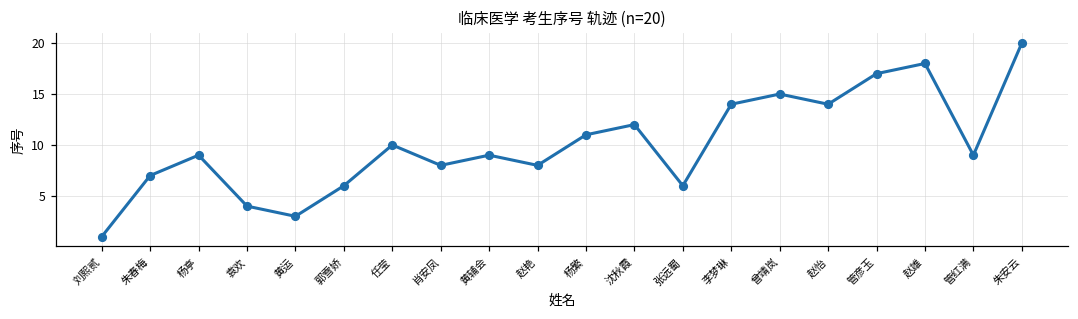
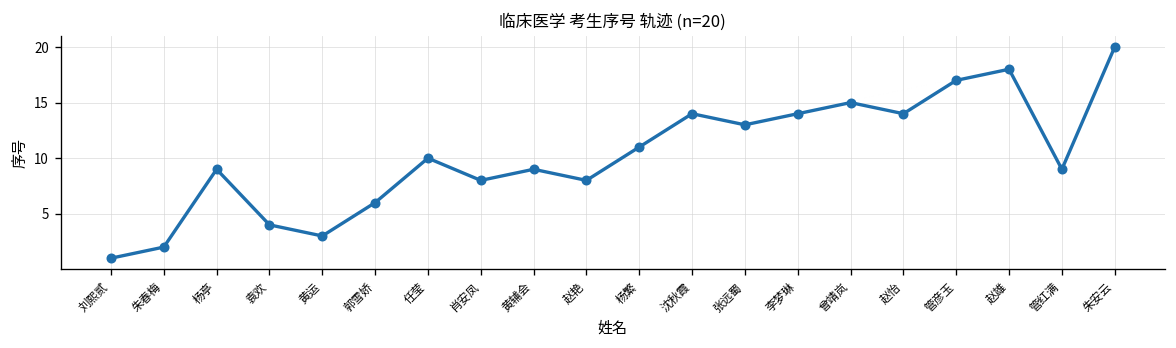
  {
    "刘熙贰": 1,
-   "朱春梅": 7,
+   "朱春梅": 2,
    "杨亭": 9,
    "袁欢": 4,
    "黄运": 3,
    "郭雪娇": 6,
    "任莹": 10,
    "肖安凤": 8,
    "黄辅会": 9,
    "赵艳": 8,
    "杨繁": 11,
-   "沈秋霞": 12,
-   "张远蜀": 6,
+   "沈秋霞": 14,
+   "张远蜀": 13,
    "李梦琳": 14,
    "曾靖岚": 15,
    "赵怡": 14,
    "管彦玉": 17,
    "赵雄": 18,
    "管红满": 9,
    "朱安云": 20
  }
